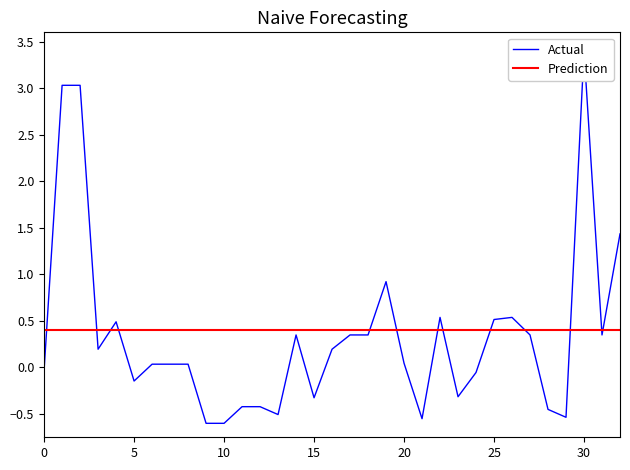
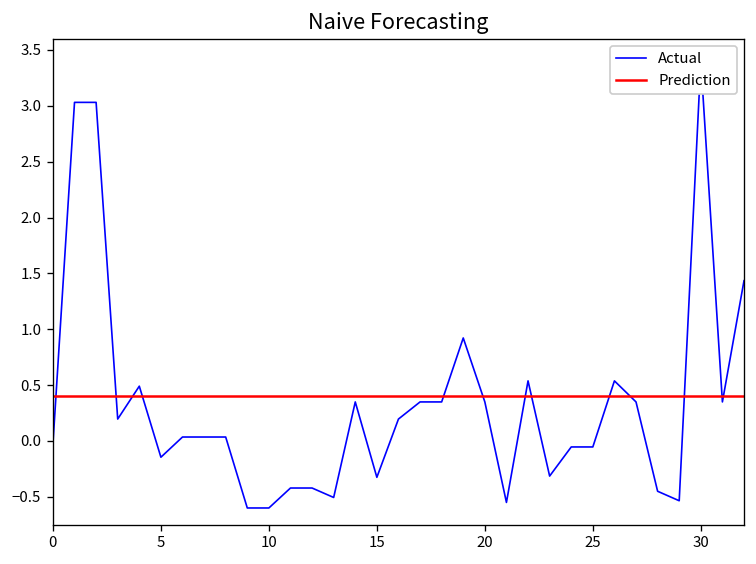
  {
    "Actual": {
      "0": 0.0,
      "5": -0.1,
      "10": -0.6,
      "15": -0.3,
-     "20": 0.0,
-     "25": 0.5
+     "20": 0.3,
+     "25": -0.1
    },
    "Prediction": {
      "0": 0.4,
      "5": 0.4,
      "10": 0.4,
      "15": 0.4,
      "20": 0.4,
      "25": 0.4,
      "30": 0.4
    }
  }
